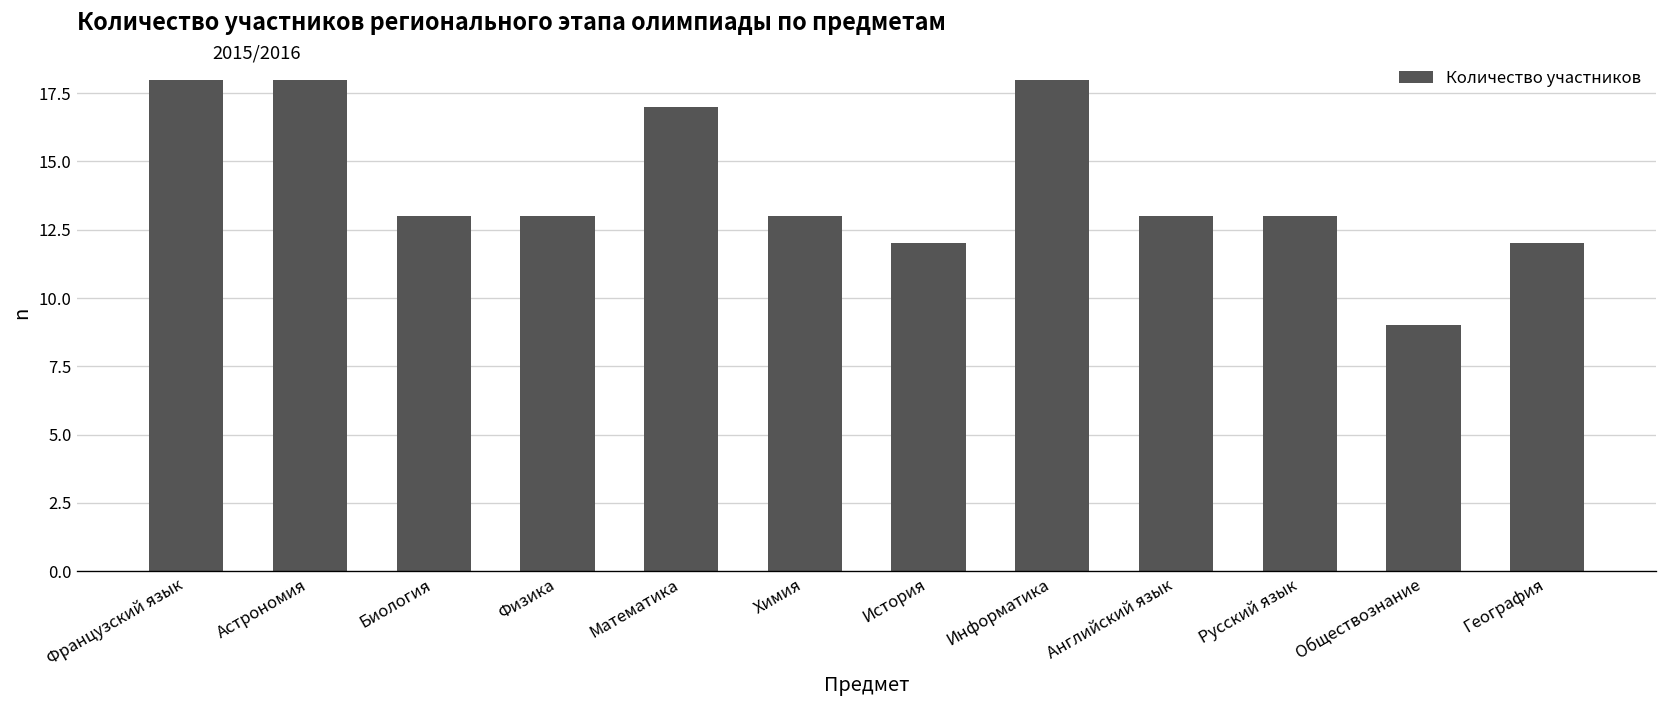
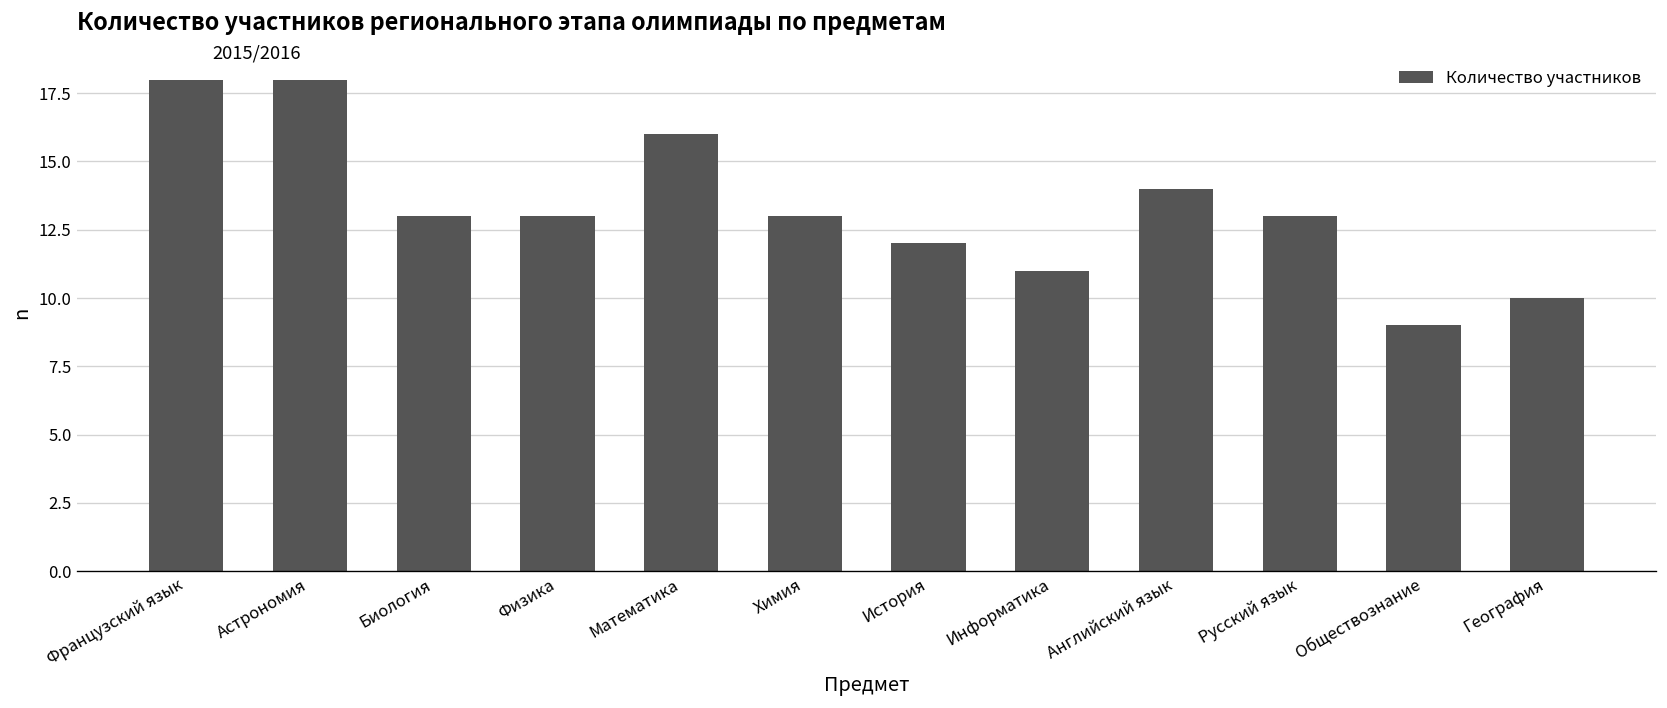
  {
    "Французский язык": 18,
    "Астрономия": 18,
    "Биология": 13,
    "Физика": 13,
-   "Математика": 17,
+   "Математика": 16,
    "Химия": 13,
    "История": 12,
-   "Информатика": 18,
-   "Английский язык": 13,
+   "Информатика": 11,
+   "Английский язык": 14,
    "Русский язык": 13,
    "Обществознание": 9,
-   "География": 12
+   "География": 10
  }
